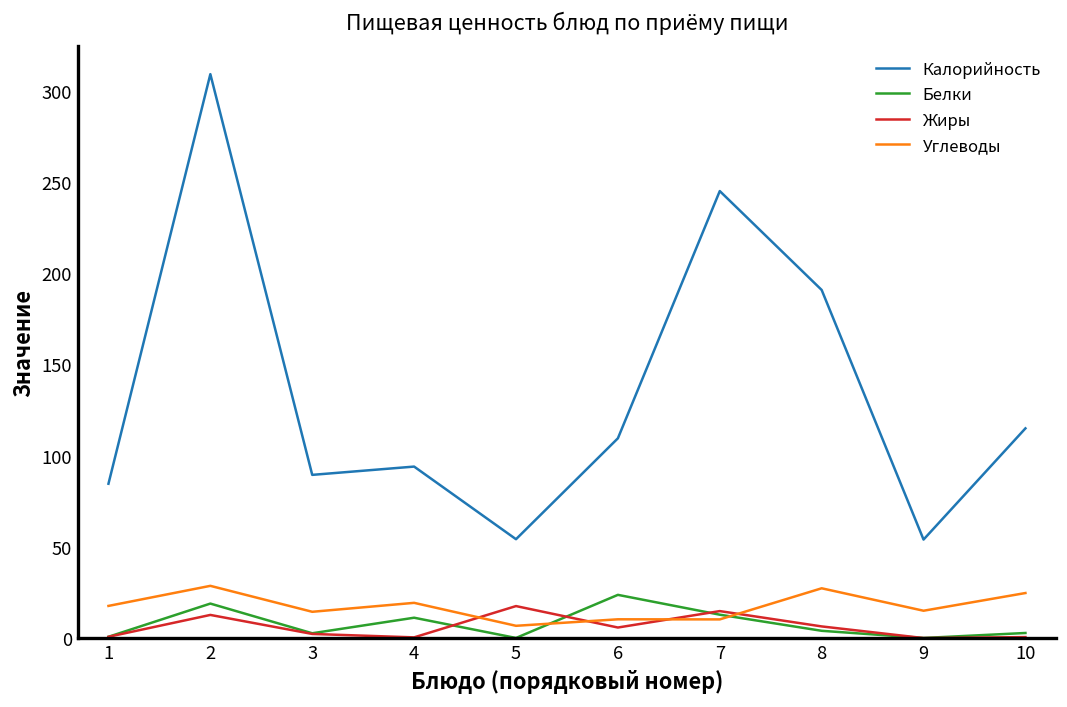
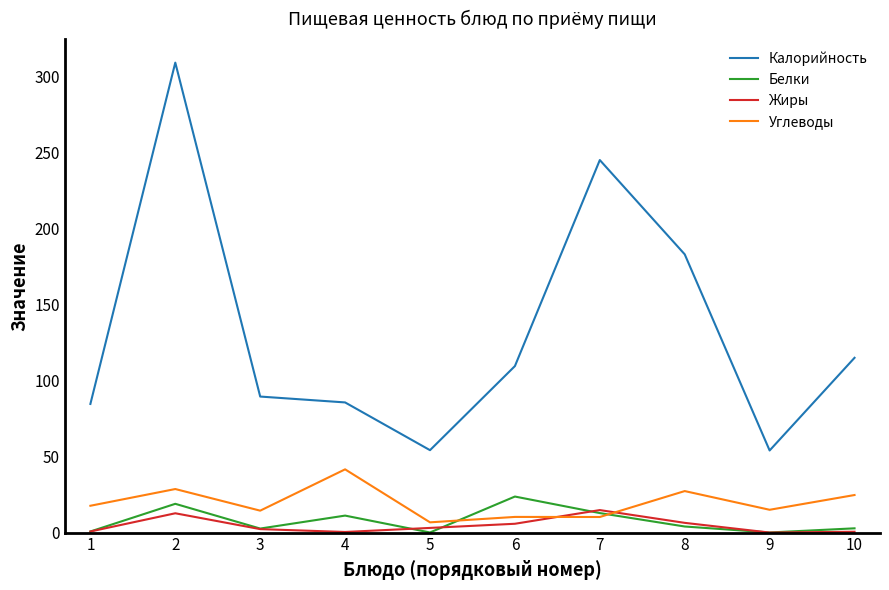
  {
    "Калорийность": {
      "1": 85,
      "2": 309,
      "3": 89,
-     "4": 94,
+     "4": 86,
      "5": 54,
      "6": 110,
      "7": 245,
-     "8": 191,
+     "8": 183,
      "9": 54,
      "10": 115
    },
    "Белки": {
      "2": 19,
      "4": 11,
      "5": 0,
      "6": 24,
      "7": 13,
      "8": 4,
      "10": 3
    },
    "Жиры": {
      "2": 13,
      "4": 0,
-     "5": 18,
+     "5": 3,
      "6": 6,
      "7": 15,
      "8": 6,
      "10": 1
    },
    "Углеводы": {
      "1": 18,
      "2": 29,
      "3": 14,
-     "4": 19,
+     "4": 42,
      "5": 7,
      "6": 10,
      "7": 10,
      "8": 27,
      "9": 15,
      "10": 25
    }
  }
